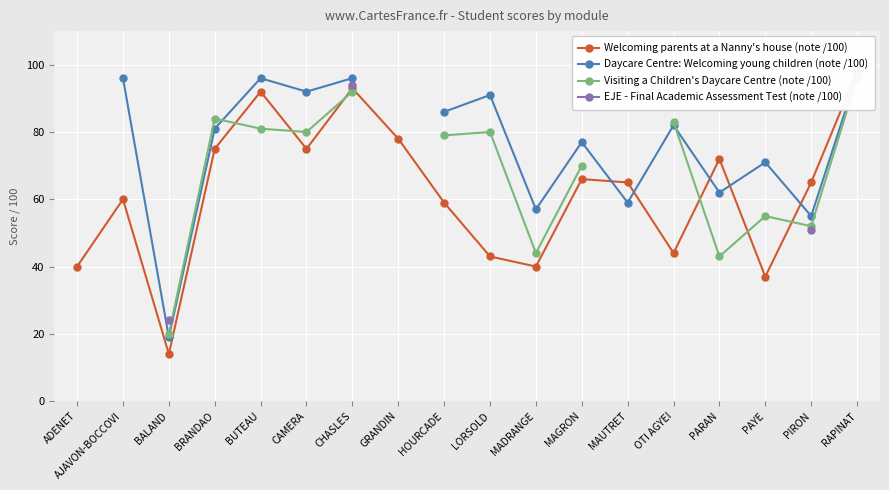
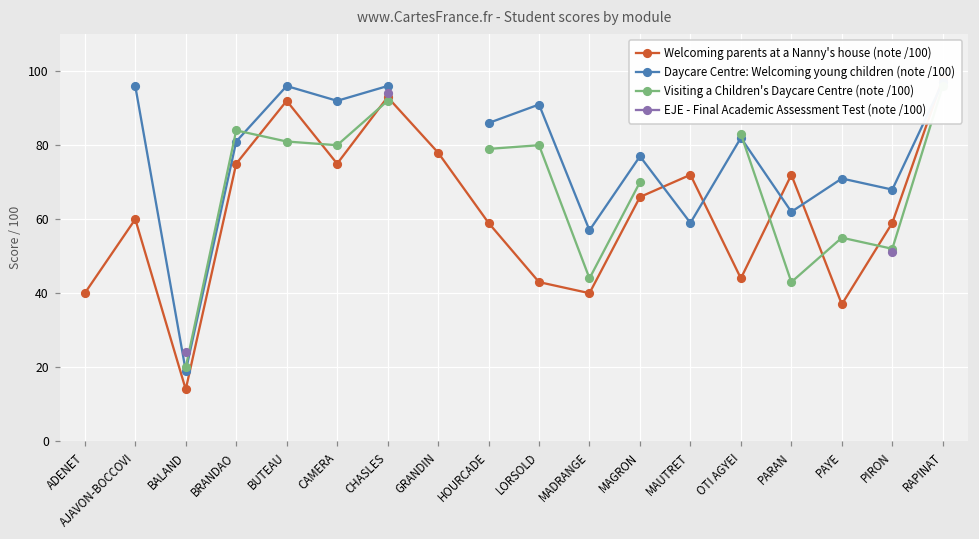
  {
    "Welcoming parents at a Nanny's house (note /100)": {
      "ADENET": 40,
      "AJAVON-BOCCOVI": 60,
      "BALAND": 14,
      "BRANDAO": 75,
      "BUTEAU": 92,
      "CAMERA": 75,
      "CHASLES": 93,
      "GRANDIN": 78,
      "HOURCADE": 59,
      "LORSOLD": 43,
      "MADRANGE": 40,
      "MAGRON": 66,
-     "MAUTRET": 65,
+     "MAUTRET": 72,
      "OTI AGYEI": 44,
      "PARAN": 72,
      "PAYE": 37,
-     "PIRON": 65
+     "PIRON": 59
    },
    "Daycare Centre: Welcoming young children (note /100)": {
      "AJAVON-BOCCOVI": 96,
      "BALAND": 19,
      "BRANDAO": 81,
      "BUTEAU": 96,
      "CAMERA": 92,
      "CHASLES": 96,
      "HOURCADE": 86,
      "LORSOLD": 91,
      "MADRANGE": 57,
      "MAGRON": 77,
      "MAUTRET": 59,
      "OTI AGYEI": 82,
      "PARAN": 62,
      "PAYE": 71,
-     "PIRON": 55
+     "PIRON": 68
    },
    "Visiting a Children's Daycare Centre (note /100)": {
      "BALAND": 20,
      "BRANDAO": 84,
      "BUTEAU": 81,
      "CAMERA": 80,
      "CHASLES": 92,
      "HOURCADE": 79,
      "LORSOLD": 80,
      "MADRANGE": 44,
      "MAGRON": 70,
      "OTI AGYEI": 83,
      "PARAN": 43,
      "PAYE": 55,
      "PIRON": 52
    },
    "EJE - Final Academic Assessment Test (note /100)": {
      "BALAND": 24,
      "CHASLES": 94,
      "PIRON": 51
    }
  }
